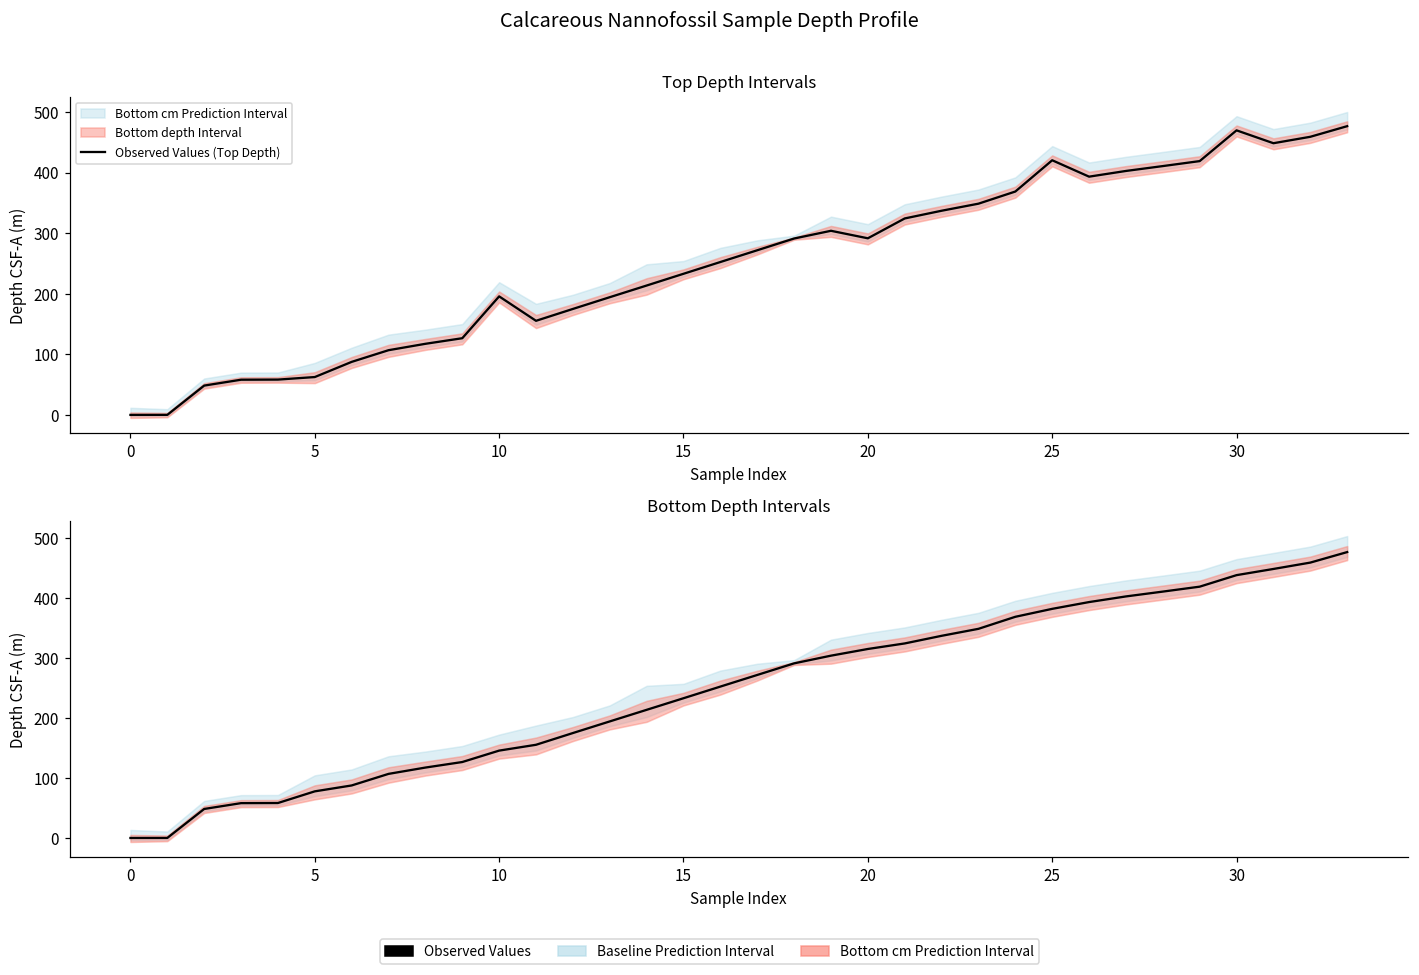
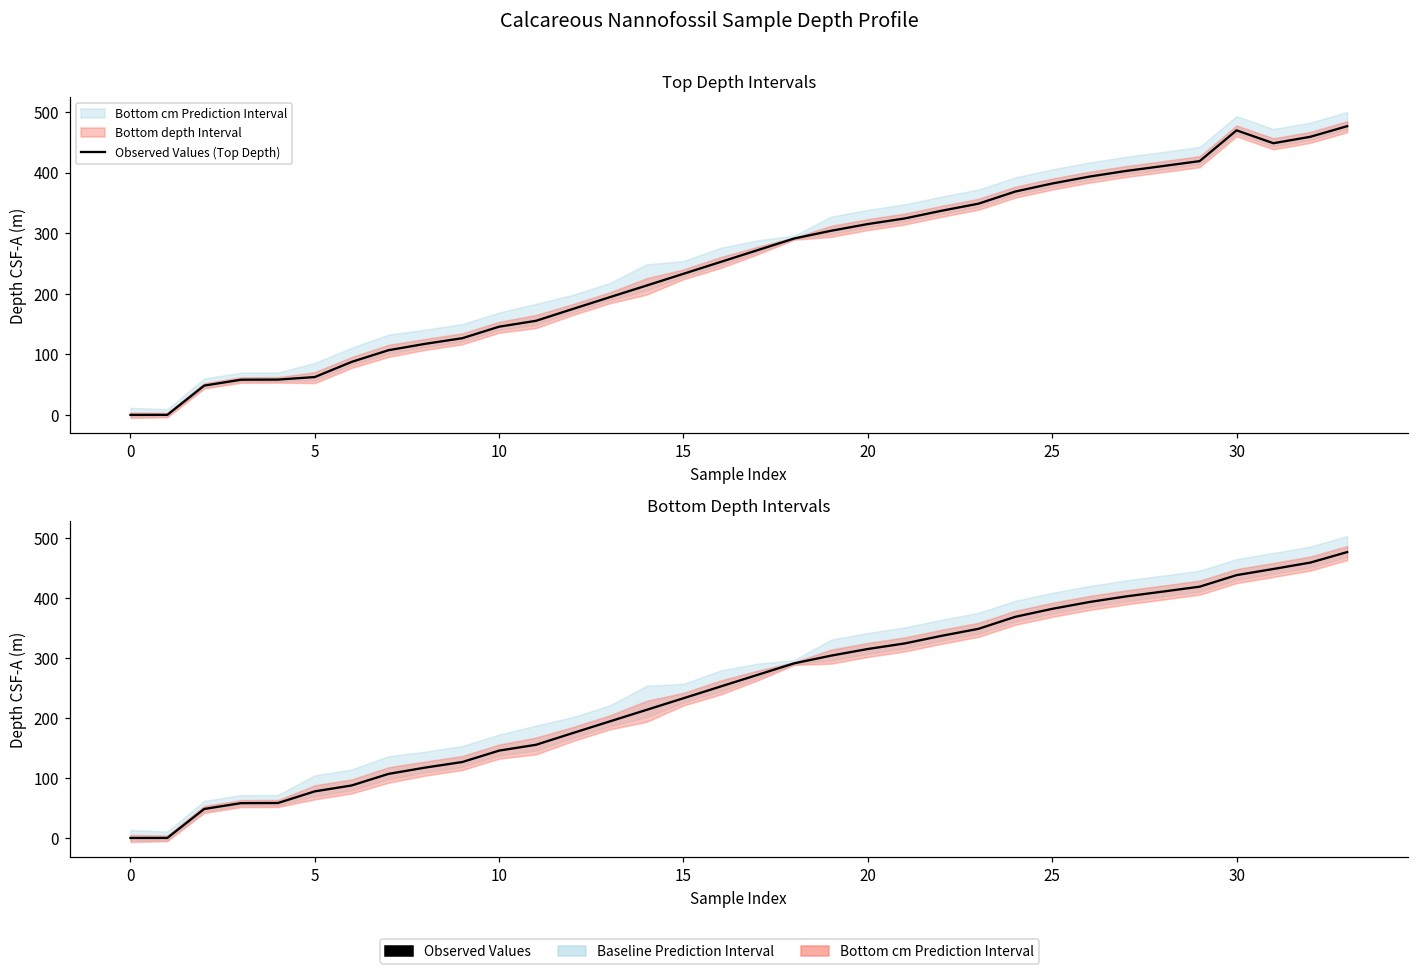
  {
    "Top Depth Intervals": {
      "Observed Values (Top Depth)": {
        "5": 60,
-       "10": 200,
+       "10": 150,
        "15": 230,
-       "20": 290,
-       "25": 420,
+       "20": 320,
+       "25": 380,
        "30": 470
      }
    }
  }
